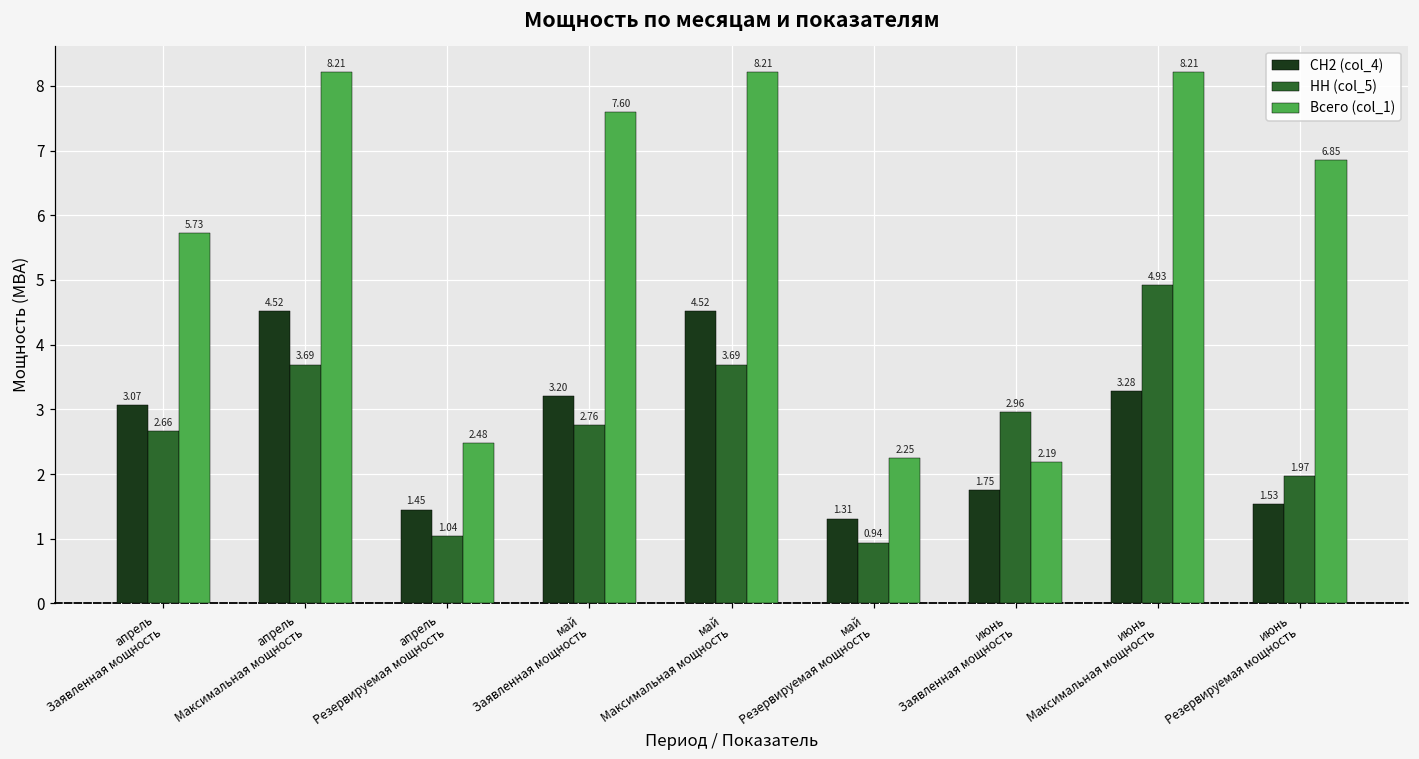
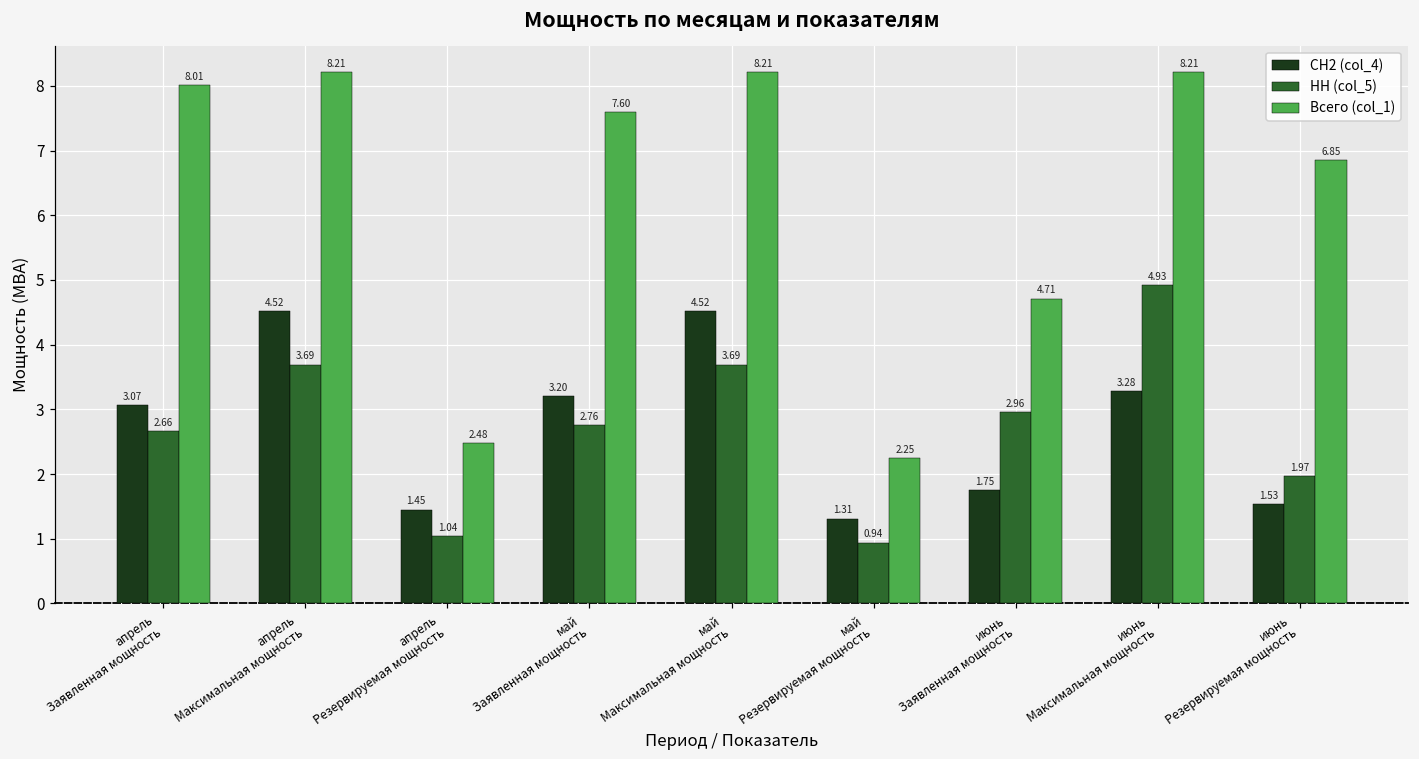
  {
    "Всего (col_1)": {
-     "апрель Заявленная мощность": 5.73,
+     "апрель Заявленная мощность": 8.01,
      "апрель Максимальная мощность": 8.21,
      "апрель Резервируемая мощность": 2.48,
      "май Заявленная мощность": 7.60,
      "май Максимальная мощность": 8.21,
      "май Резервируемая мощность": 2.25,
-     "июнь Заявленная мощность": 2.19,
+     "июнь Заявленная мощность": 4.71,
      "июнь Максимальная мощность": 8.21,
      "июнь Резервируемая мощность": 6.85
    }
  }
